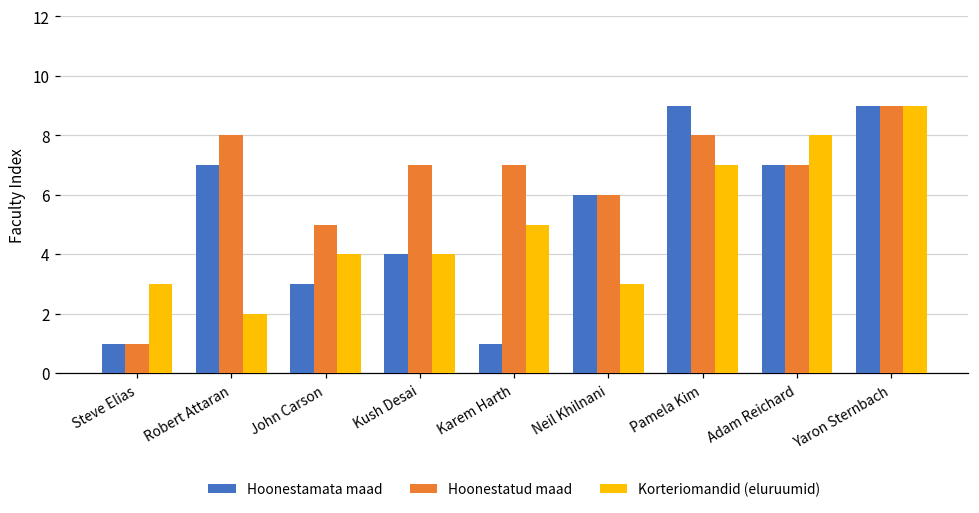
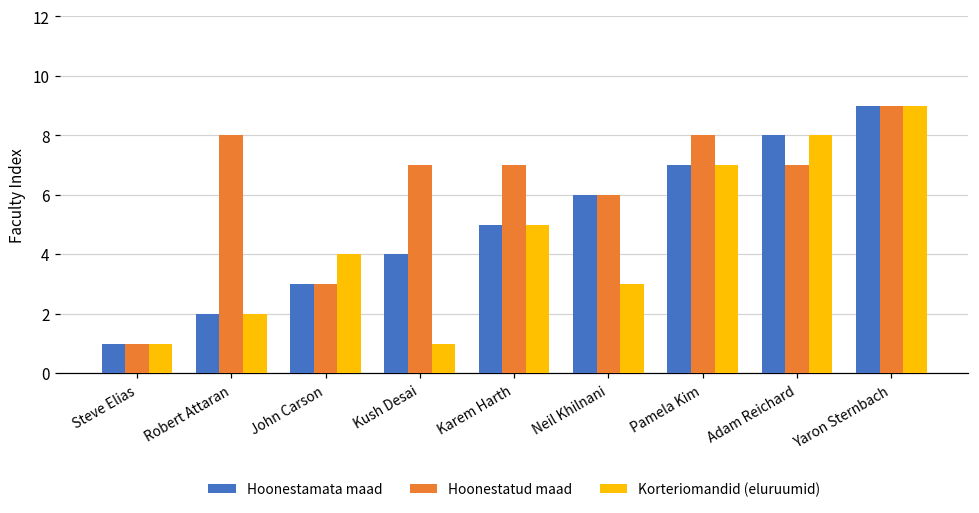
  {
    "Hoonestamata maad": {
      "Steve Elias": 1,
-     "Robert Attaran": 7,
+     "Robert Attaran": 2,
      "John Carson": 3,
      "Kush Desai": 4,
-     "Karem Harth": 1,
+     "Karem Harth": 5,
      "Neil Khilnani": 6,
-     "Pamela Kim": 9,
-     "Adam Reichard": 7,
+     "Pamela Kim": 7,
+     "Adam Reichard": 8,
      "Yaron Sternbach": 9
    },
    "Hoonestatud maad": {
      "Steve Elias": 1,
      "Robert Attaran": 8,
-     "John Carson": 5,
+     "John Carson": 3,
      "Kush Desai": 7,
      "Karem Harth": 7,
      "Neil Khilnani": 6,
      "Pamela Kim": 8,
      "Adam Reichard": 7,
      "Yaron Sternbach": 9
    },
    "Korteriomandid (eluruumid)": {
-     "Steve Elias": 3,
+     "Steve Elias": 1,
      "Robert Attaran": 2,
      "John Carson": 4,
-     "Kush Desai": 4,
+     "Kush Desai": 1,
      "Karem Harth": 5,
      "Neil Khilnani": 3,
      "Pamela Kim": 7,
      "Adam Reichard": 8,
      "Yaron Sternbach": 9
    }
  }
